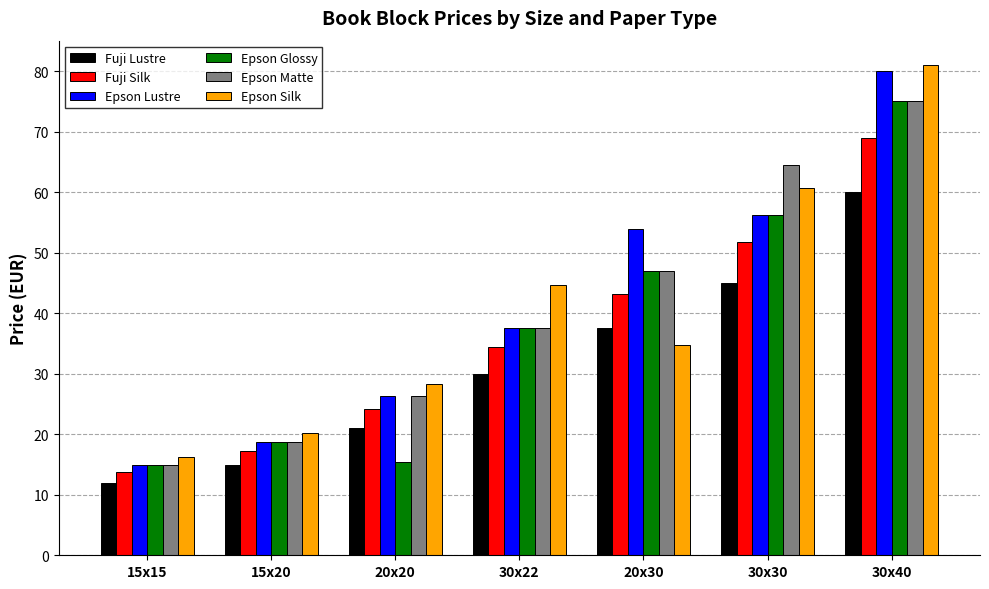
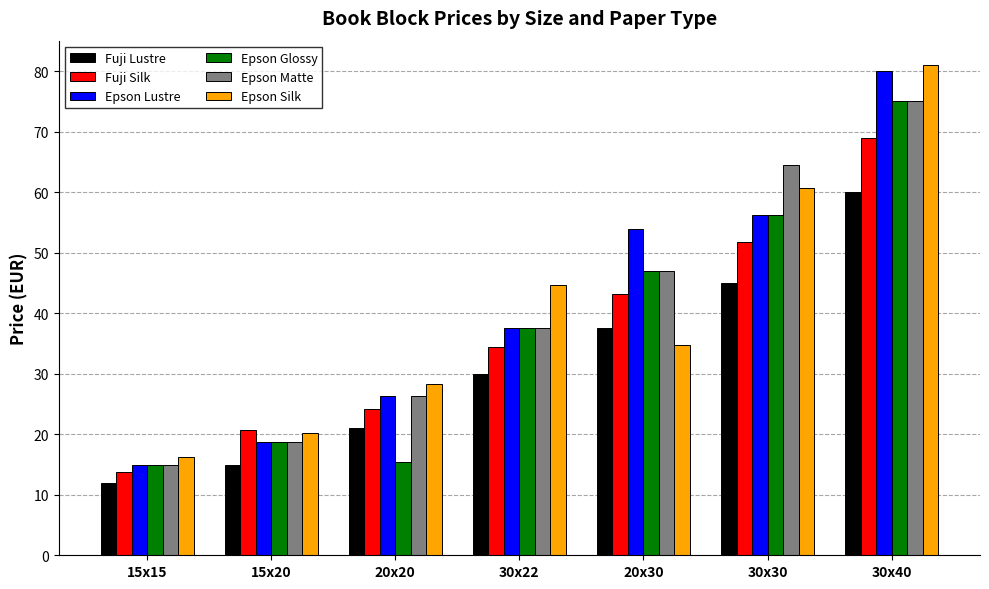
  {
    "Fuji Lustre": {
      "15x15": 12,
      "15x20": 15,
      "20x20": 21,
      "30x22": 30,
      "20x30": 38,
      "30x30": 45,
      "30x40": 60
    },
    "Fuji Silk": {
      "15x15": 14,
-     "15x20": 17,
+     "15x20": 21,
      "20x20": 24,
      "30x22": 35,
      "20x30": 43,
      "30x30": 52,
      "30x40": 69
    },
    "Epson Lustre": {
      "15x15": 15,
      "15x20": 19,
      "20x20": 26,
      "30x22": 38,
      "20x30": 54,
      "30x30": 56,
      "30x40": 80
    },
    "Epson Glossy": {
      "15x15": 15,
      "15x20": 19,
      "20x20": 15,
      "30x22": 38,
      "20x30": 47,
      "30x30": 56,
      "30x40": 75
    },
    "Epson Matte": {
      "15x15": 15,
      "15x20": 19,
      "20x20": 26,
      "30x22": 38,
      "20x30": 47,
      "30x30": 65,
      "30x40": 75
    },
    "Epson Silk": {
      "15x15": 16,
      "15x20": 20,
      "20x20": 28,
      "30x22": 45,
      "20x30": 35,
      "30x30": 61,
      "30x40": 81
    }
  }
